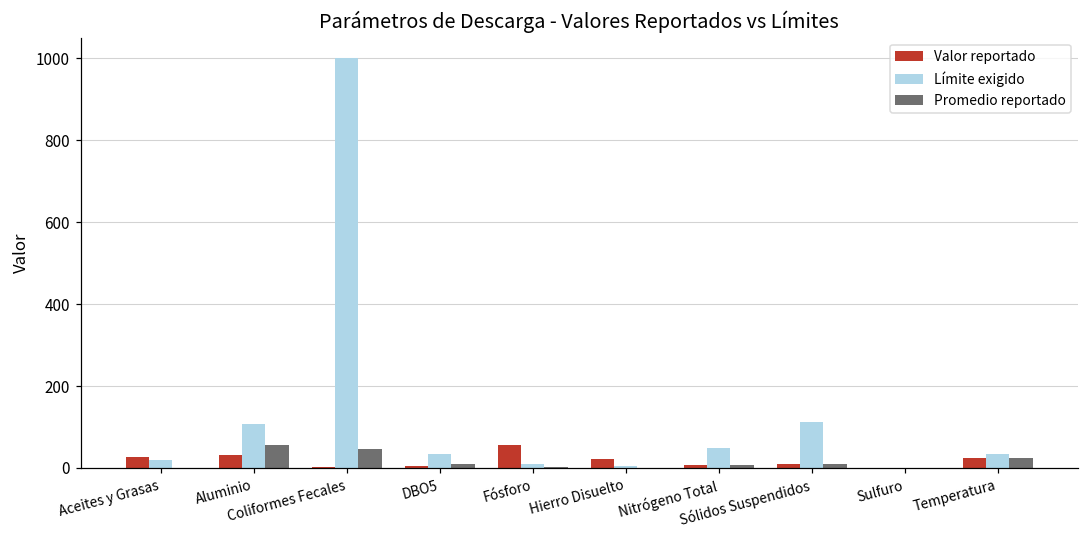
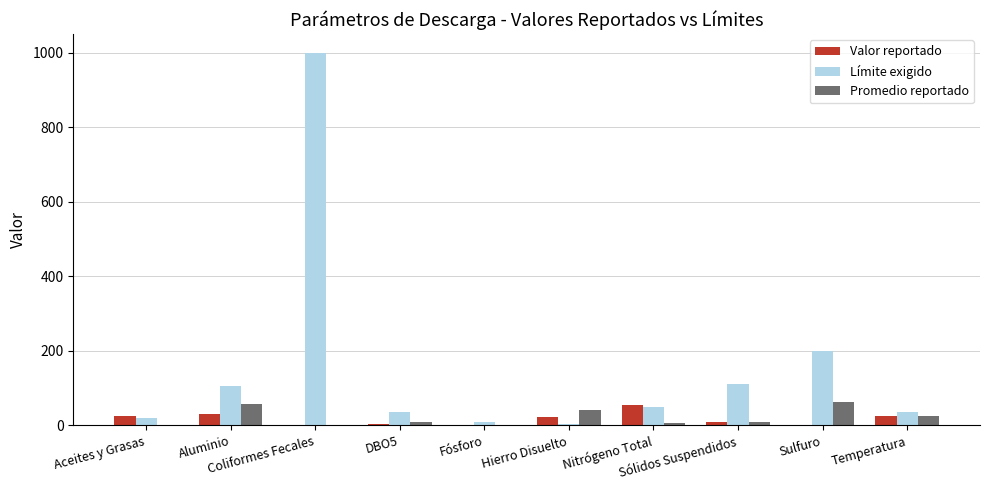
  {
    "Valor reportado": {
      "Aceites y Grasas": 30,
      "Aluminio": 30,
-     "Fósforo": 60,
+     "Fósforo": 0,
      "Hierro Disuelto": 20,
-     "Nitrógeno Total": 10,
+     "Nitrógeno Total": 50,
      "Sólidos Suspendidos": 10,
      "Temperatura": 30
    },
    "Límite exigido": {
      "Aceites y Grasas": 20,
      "Aluminio": 110,
      "Coliformes Fecales": 1000,
      "DBO5": 40,
      "Fósforo": 10,
      "Nitrógeno Total": 50,
      "Sólidos Suspendidos": 110,
-     "Sulfuro": 0,
+     "Sulfuro": 200,
      "Temperatura": 40
    },
    "Promedio reportado": {
      "Aluminio": 60,
-     "Coliformes Fecales": 50,
+     "Coliformes Fecales": 0,
      "DBO5": 10,
-     "Hierro Disuelto": 0,
+     "Hierro Disuelto": 40,
      "Nitrógeno Total": 10,
      "Sólidos Suspendidos": 10,
-     "Sulfuro": 0,
+     "Sulfuro": 60,
      "Temperatura": 30
    }
  }
